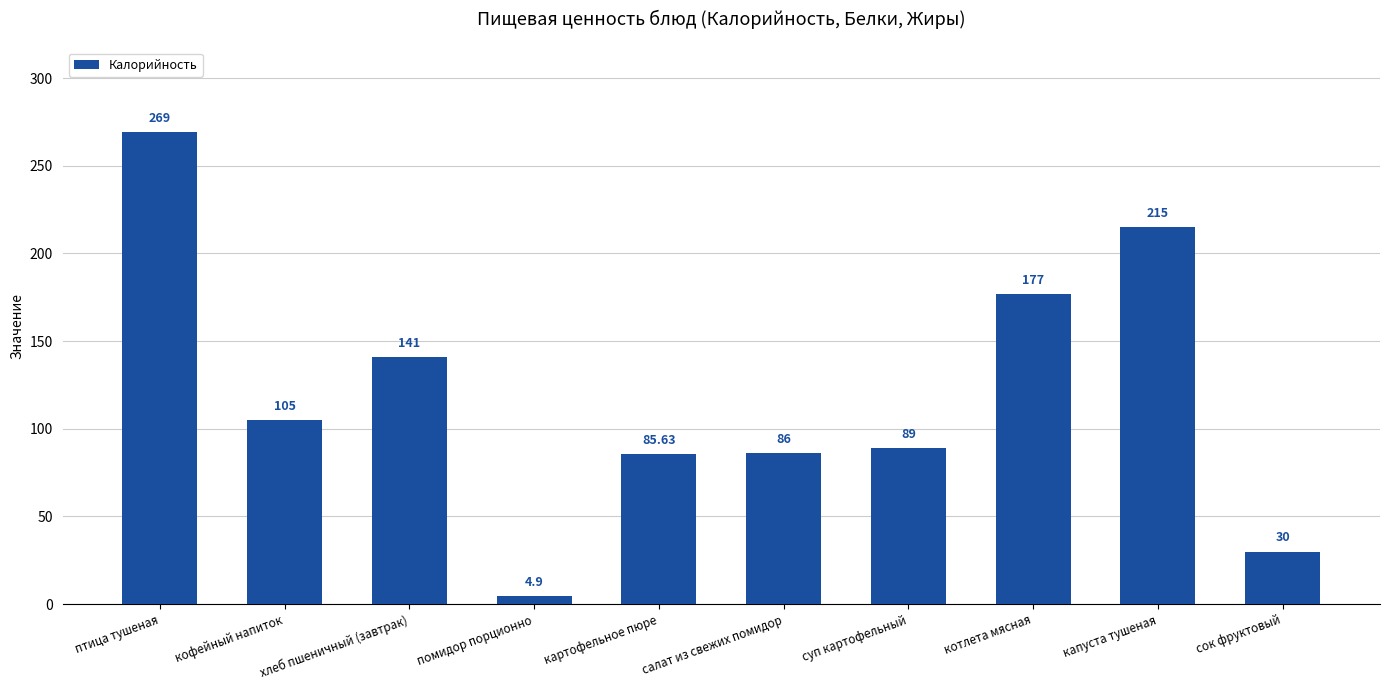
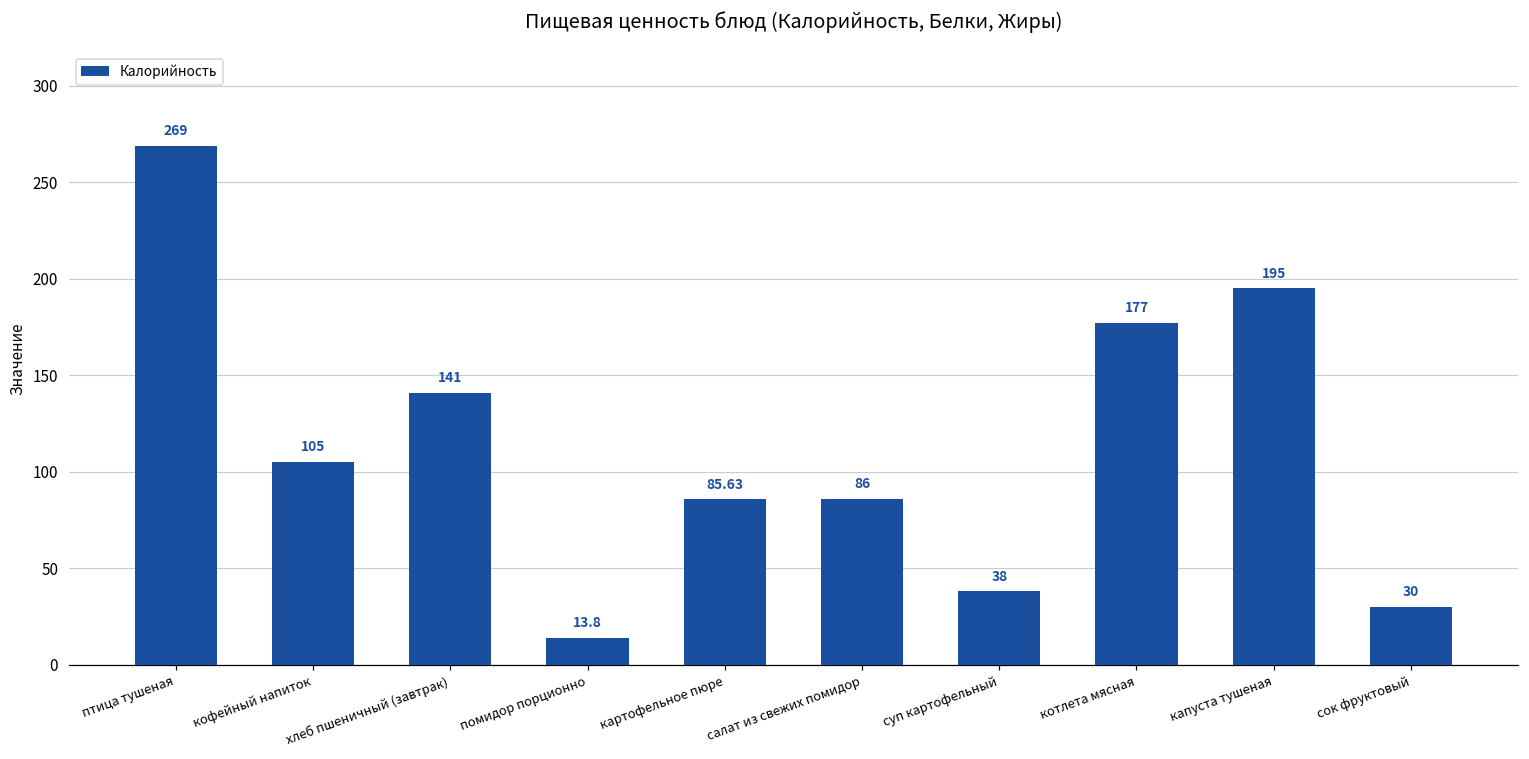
  {
    "птица тушеная": 269,
    "кофейный напиток": 105,
    "хлеб пшеничный (завтрак)": 141,
-   "помидор порционно": 4.9,
+   "помидор порционно": 13.8,
    "картофельное пюре": 85.63,
    "салат из свежих помидор": 86,
-   "суп картофельный": 89,
+   "суп картофельный": 38,
    "котлета мясная": 177,
-   "капуста тушеная": 215,
+   "капуста тушеная": 195,
    "сок фруктовый": 30
  }
